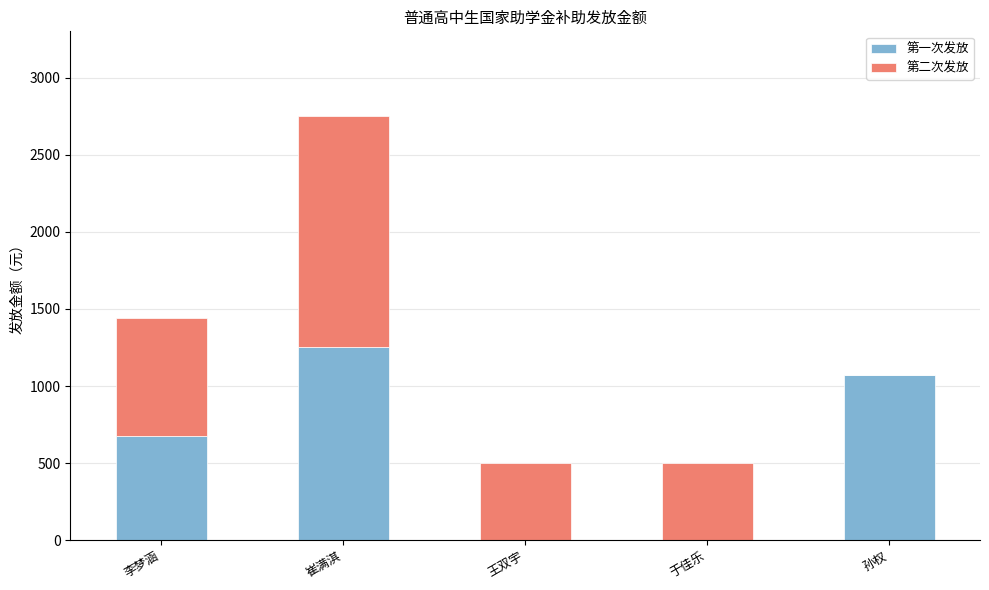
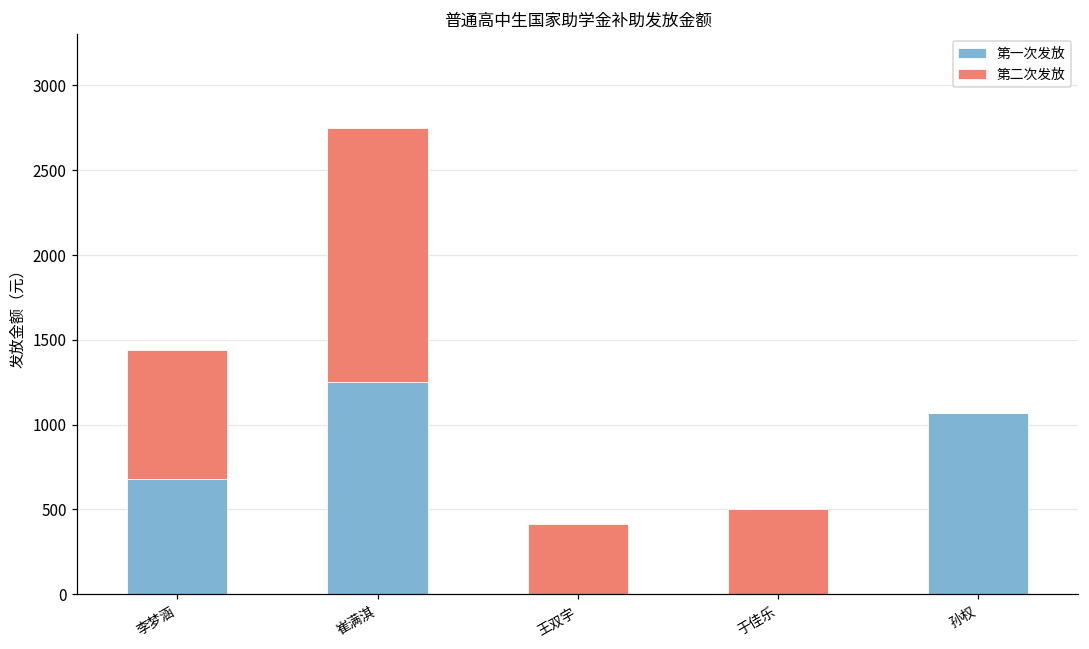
  {
    "第一次发放": {
      "李梦涵": 680,
      "崔满淇": 1250,
      "王双宇": 0,
      "于佳乐": 0,
      "孙权": 1070
    },
    "第二次发放": {
      "李梦涵": 760,
      "崔满淇": 1500,
-     "王双宇": 500,
+     "王双宇": 410,
      "于佳乐": 500,
      "孙权": 0
    }
  }
